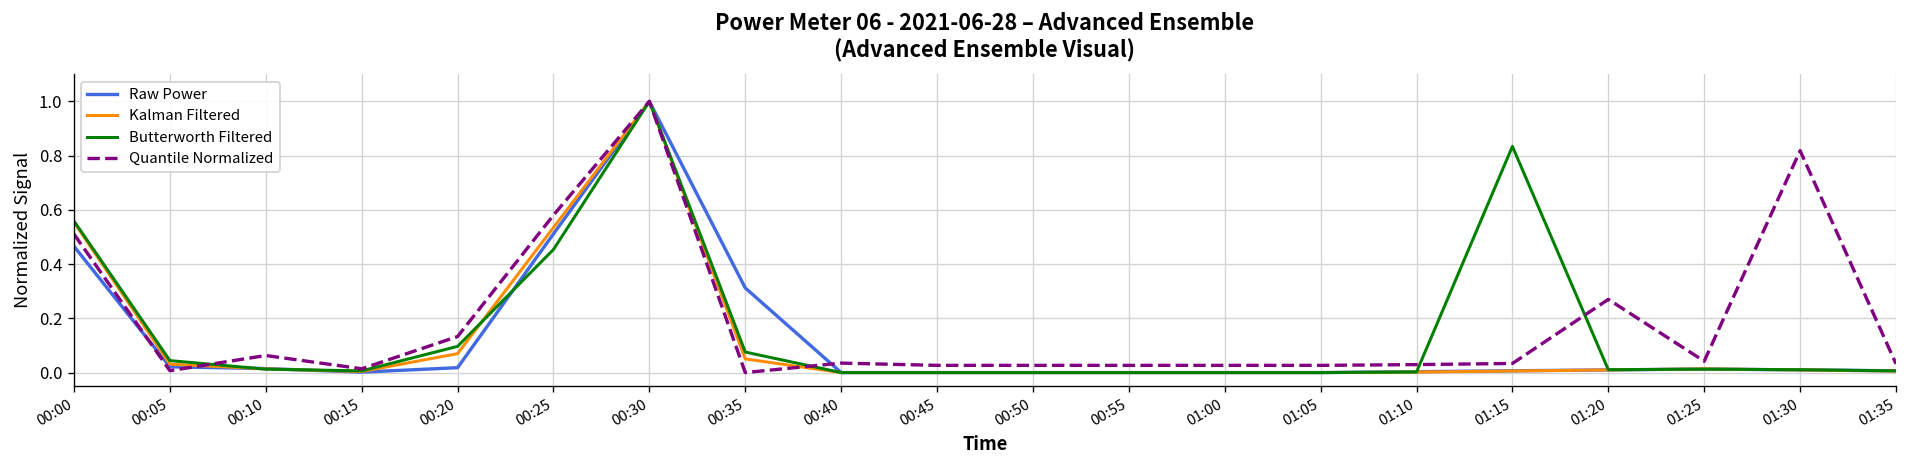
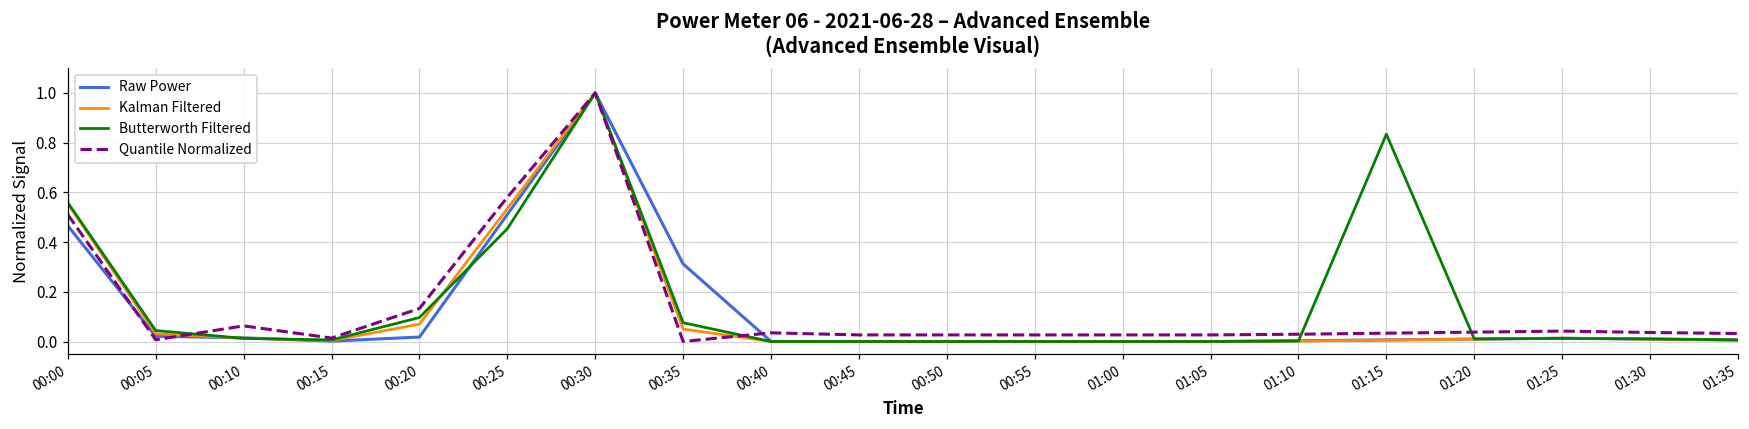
  {
    "Raw Power": {
      "00:00": 0.47,
      "00:20": 0.02,
      "00:25": 0.51,
      "00:35": 0.31
    },
    "Kalman Filtered": {
      "00:20": 0.07,
      "00:25": 0.53,
      "00:35": 0.05
    },
    "Butterworth Filtered": {
      "00:05": 0.04,
      "00:20": 0.10,
      "00:25": 0.45,
      "00:35": 0.08,
      "01:15": 0.83
    },
    "Quantile Normalized": {
      "00:00": 0.51,
      "00:05": 0.01,
      "00:10": 0.06,
      "00:20": 0.13,
      "00:25": 0.58,
      "00:35": 0.00,
      "00:40": 0.03,
      "00:45": 0.03,
      "00:50": 0.03,
      "00:55": 0.03,
      "01:00": 0.03,
      "01:05": 0.03,
      "01:10": 0.03,
      "01:15": 0.03,
-     "01:20": 0.27,
+     "01:20": 0.04,
      "01:25": 0.04,
-     "01:30": 0.82,
+     "01:30": 0.04,
      "01:35": 0.03
    }
  }
